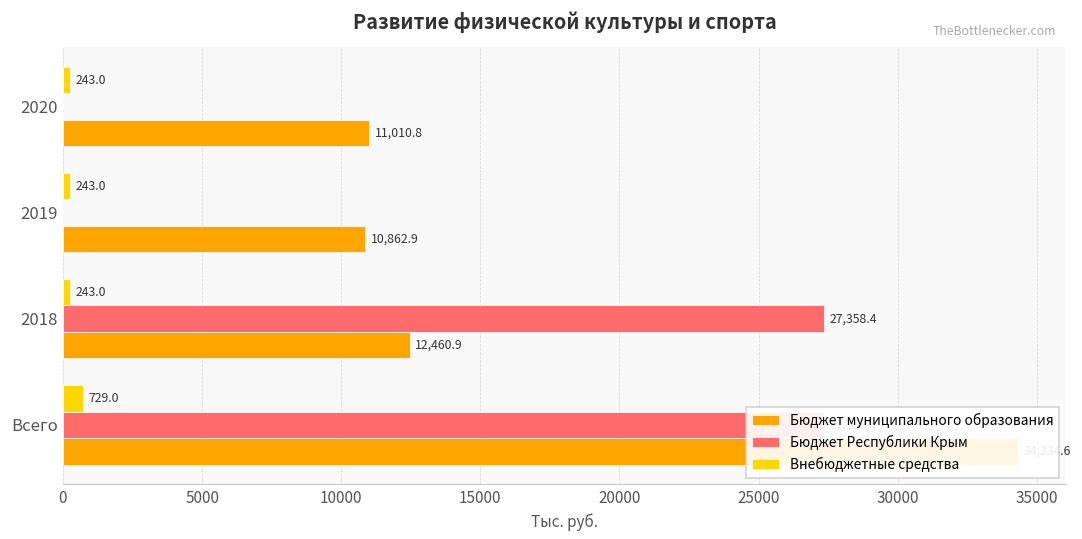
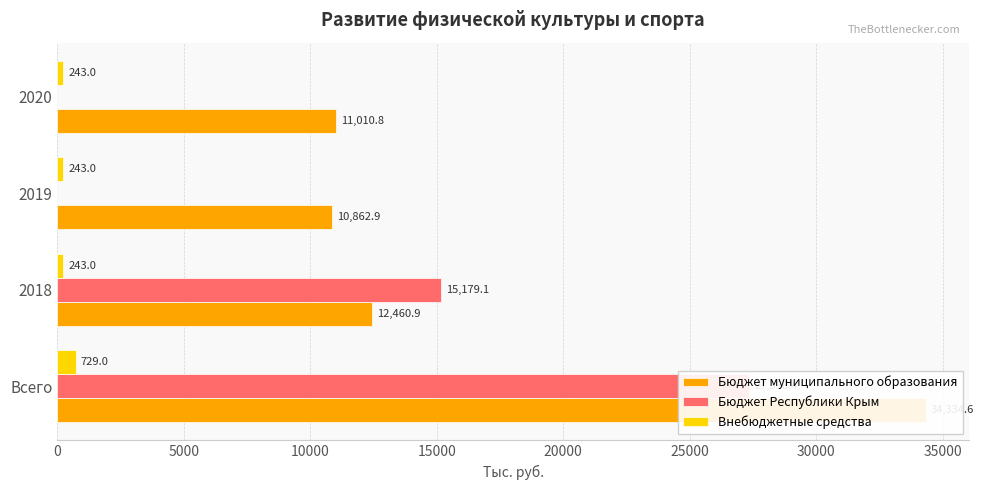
  {
    "Бюджет Республики Крым": {
-     "2018": "27,358.4"
+     "2018": "15,179.1"
    }
  }
